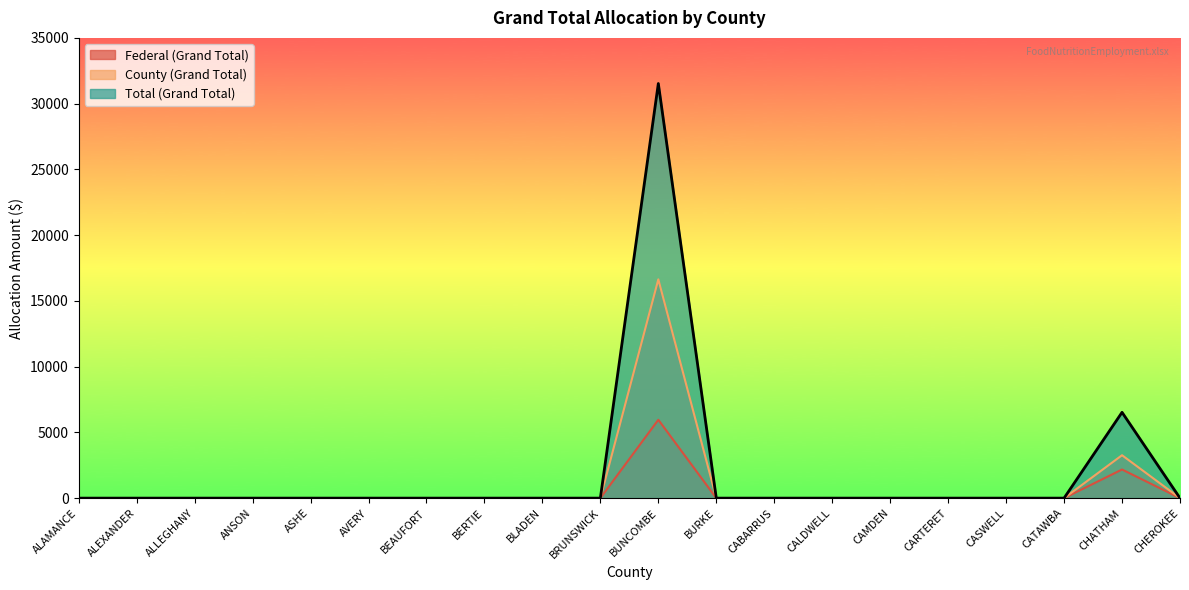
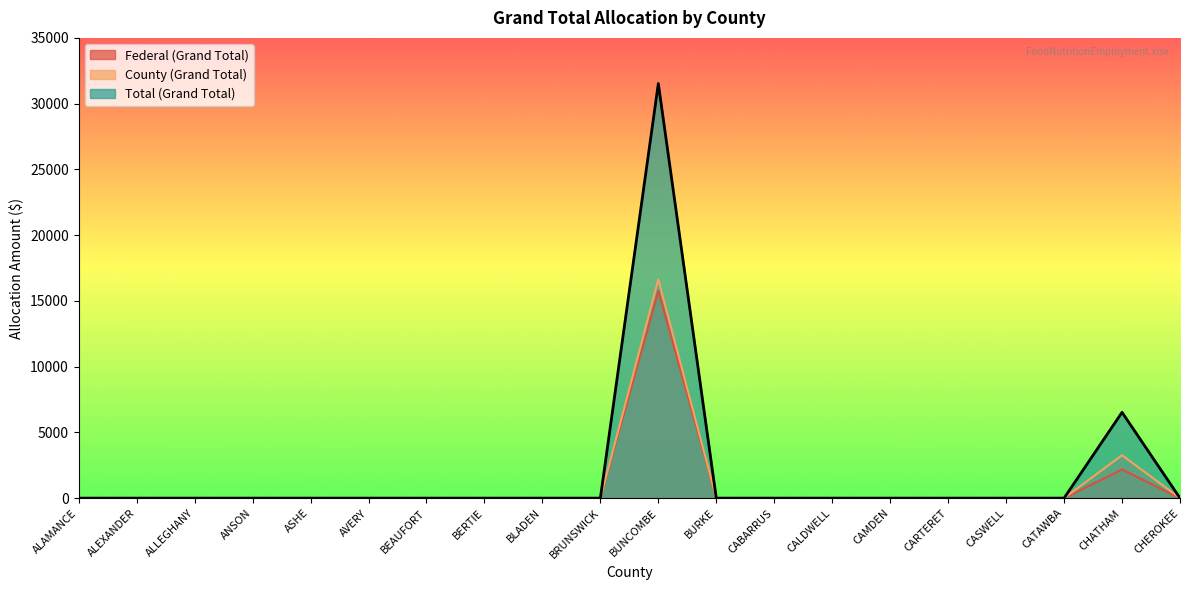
  {
    "Federal (Grand Total)": {
-     "BUNCOMBE": 6000,
+     "BUNCOMBE": 15800,
      "CHATHAM": 2200
    },
    "County (Grand Total)": {
      "BUNCOMBE": 16600,
      "CHATHAM": 3300
    },
    "Total (Grand Total)": {
      "BUNCOMBE": 31500,
      "CHATHAM": 6500
    }
  }
